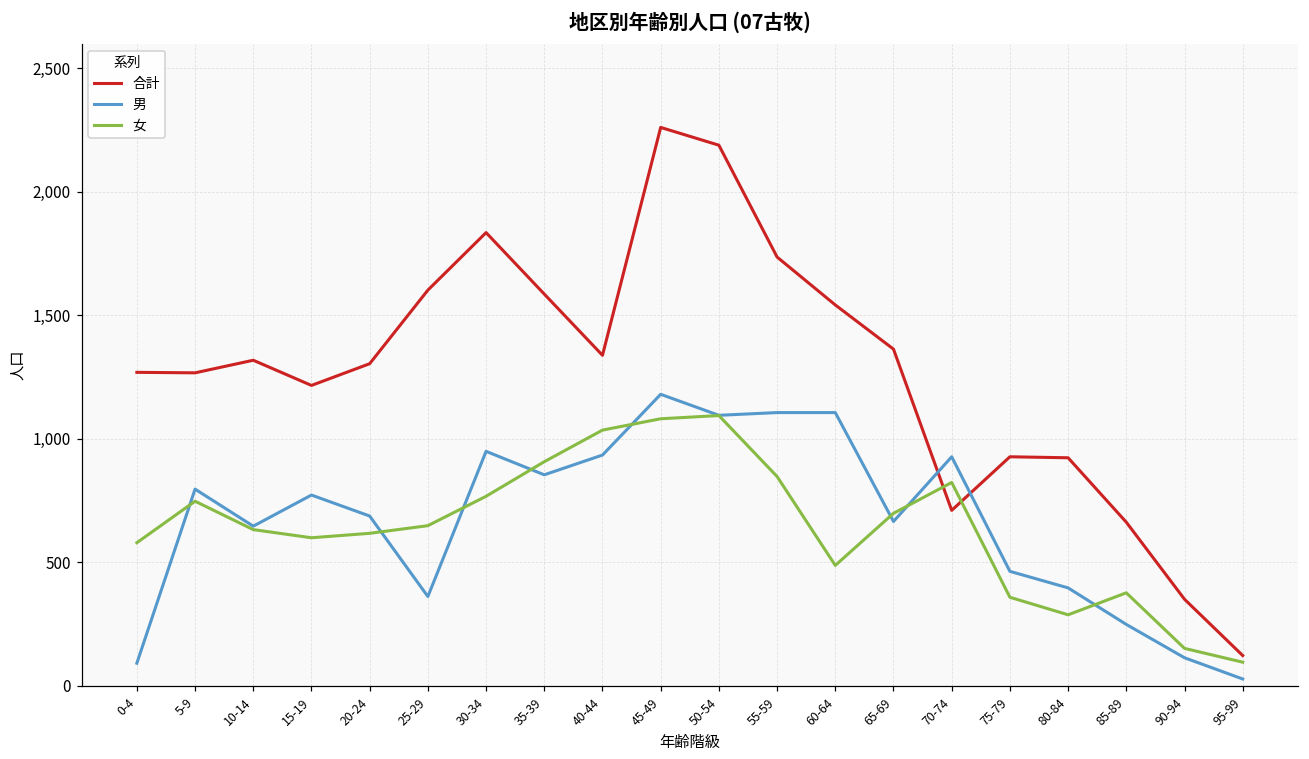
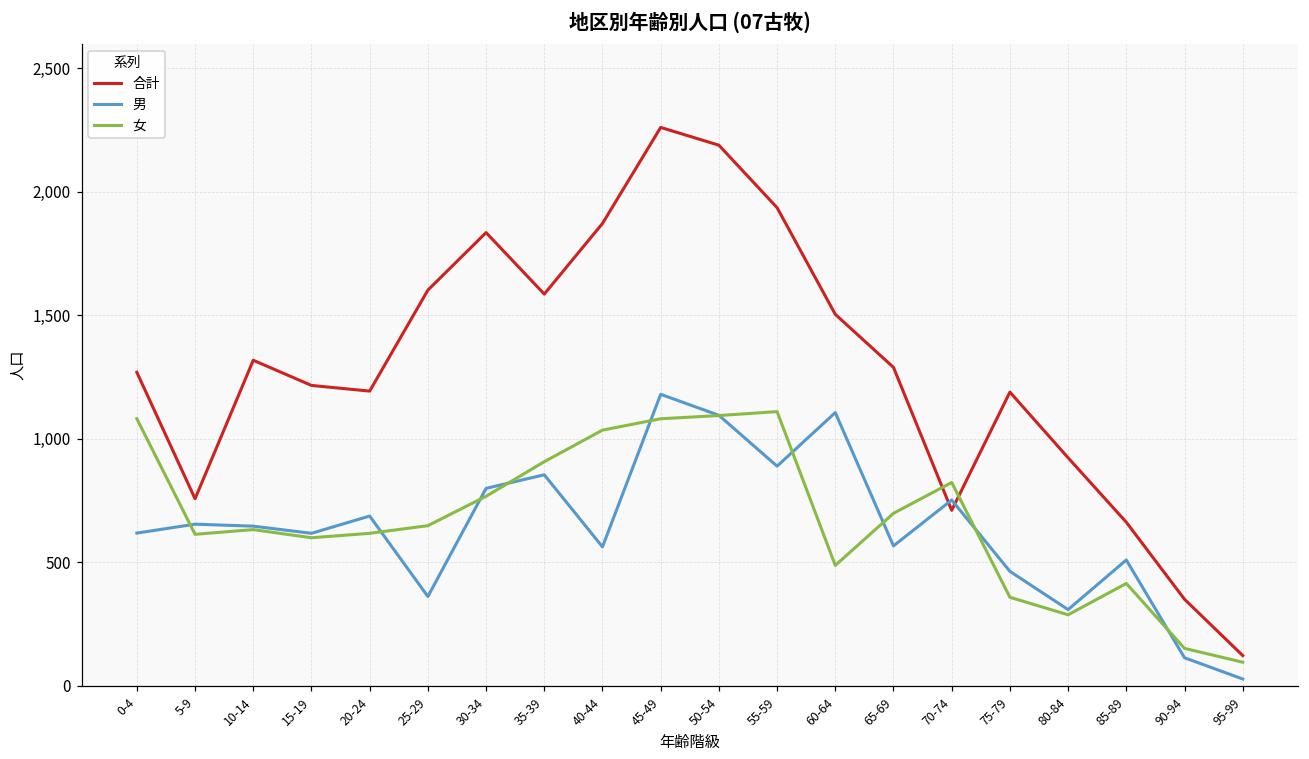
  {
    "合計": {
      "0-4": "1,270",
-     "5-9": "1,270",
+     "5-9": "760",
      "10-14": "1,320",
      "15-19": "1,220",
-     "20-24": "1,300",
+     "20-24": "1,190",
      "25-29": "1,600",
      "30-34": "1,840",
      "35-39": "1,590",
-     "40-44": "1,340",
+     "40-44": "1,870",
      "45-49": "2,260",
      "50-54": "2,190",
-     "55-59": "1,740",
-     "60-64": "1,540",
-     "65-69": "1,360",
+     "55-59": "1,940",
+     "60-64": "1,500",
+     "65-69": "1,290",
      "70-74": "710",
-     "75-79": "930",
+     "75-79": "1,190",
      "80-84": "920",
      "85-89": "660",
      "90-94": "350",
      "95-99": "120"
    },
    "男": {
-     "0-4": "90",
-     "5-9": "800",
+     "0-4": "620",
+     "5-9": "650",
      "10-14": "650",
-     "15-19": "770",
+     "15-19": "620",
      "20-24": "690",
      "25-29": "360",
-     "30-34": "950",
+     "30-34": "800",
      "35-39": "850",
-     "40-44": "930",
+     "40-44": "560",
      "45-49": "1,180",
-     "55-59": "1,110",
+     "55-59": "890",
      "60-64": "1,110",
-     "65-69": "670",
-     "70-74": "930",
+     "65-69": "570",
+     "70-74": "750",
      "75-79": "460",
-     "80-84": "400",
-     "85-89": "250",
+     "80-84": "310",
+     "85-89": "510",
      "90-94": "110",
      "95-99": "30"
    },
    "女": {
-     "0-4": "580",
-     "5-9": "750",
+     "0-4": "1,080",
+     "5-9": "610",
      "10-14": "630",
      "15-19": "600",
      "20-24": "620",
      "25-29": "650",
      "30-34": "770",
      "35-39": "910",
      "40-44": "1,040",
      "45-49": "1,080",
-     "55-59": "850",
+     "55-59": "1,110",
      "60-64": "490",
      "65-69": "700",
      "70-74": "820",
      "75-79": "360",
      "80-84": "290",
-     "85-89": "380",
+     "85-89": "410",
      "90-94": "150",
      "95-99": "100"
    }
  }
